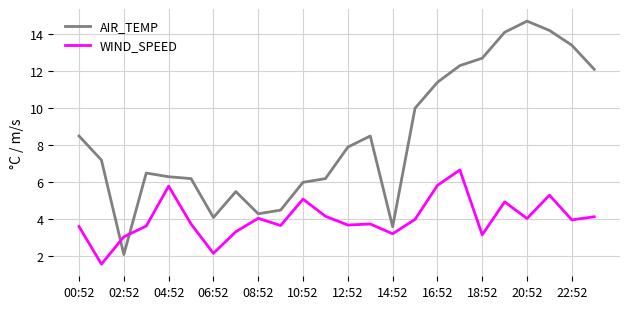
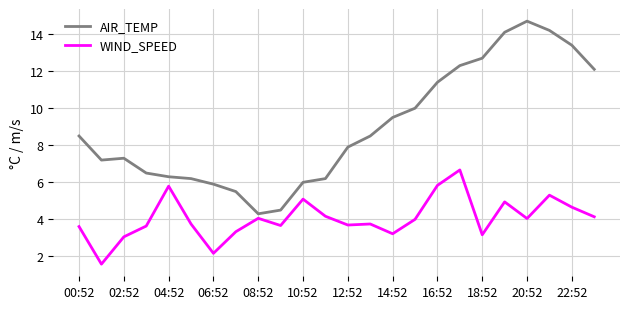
  {
    "AIR_TEMP": {
      "00:52": 8.5,
-     "02:52": 2.1,
+     "02:52": 7.3,
      "04:52": 6.3,
-     "06:52": 4.1,
+     "06:52": 5.9,
      "08:52": 4.3,
      "10:52": 6.0,
      "12:52": 7.9,
-     "14:52": 3.6,
+     "14:52": 9.5,
      "16:52": 11.4,
      "18:52": 12.7,
      "20:52": 14.7,
      "22:52": 13.4
    },
    "WIND_SPEED": {
      "00:52": 3.6,
      "02:52": 3.1,
      "04:52": 5.8,
      "06:52": 2.2,
      "08:52": 4.1,
      "10:52": 5.1,
      "12:52": 3.7,
      "14:52": 3.2,
      "16:52": 5.8,
      "18:52": 3.2,
      "20:52": 4.0,
-     "22:52": 4.0
+     "22:52": 4.7
    }
  }
